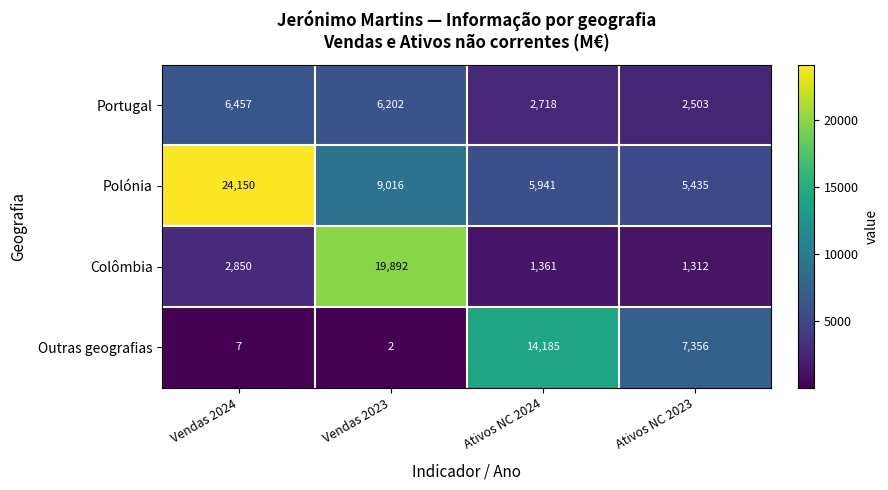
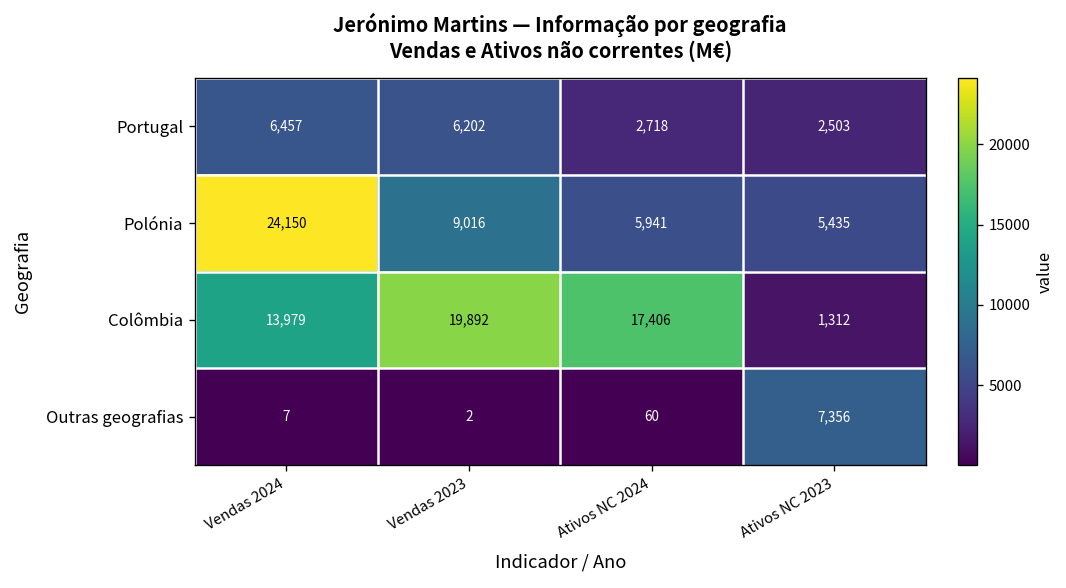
  {
    "Portugal": {
      "Vendas 2024": "6,457",
      "Vendas 2023": "6,202",
      "Ativos NC 2024": "2,718",
      "Ativos NC 2023": "2,503"
    },
    "Polónia": {
      "Vendas 2024": "24,150",
      "Vendas 2023": "9,016",
      "Ativos NC 2024": "5,941",
      "Ativos NC 2023": "5,435"
    },
    "Colômbia": {
-     "Vendas 2024": "2,850",
+     "Vendas 2024": "13,979",
      "Vendas 2023": "19,892",
-     "Ativos NC 2024": "1,361",
+     "Ativos NC 2024": "17,406",
      "Ativos NC 2023": "1,312"
    },
    "Outras geografias": {
      "Vendas 2024": "7",
      "Vendas 2023": "2",
-     "Ativos NC 2024": "14,185",
+     "Ativos NC 2024": "60",
      "Ativos NC 2023": "7,356"
    }
  }
